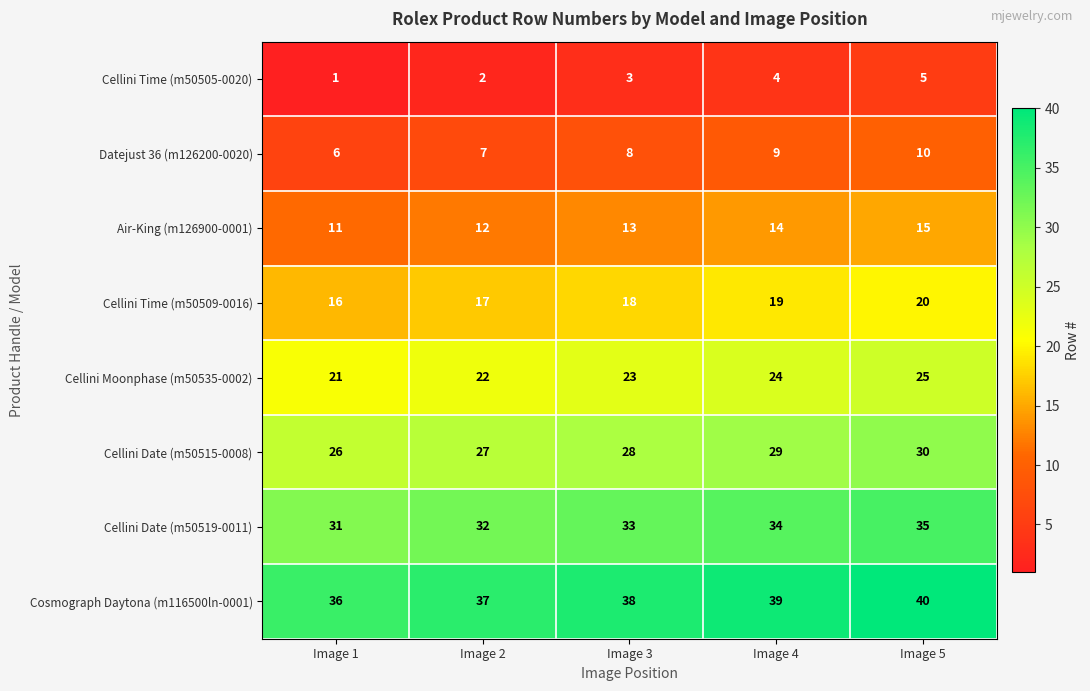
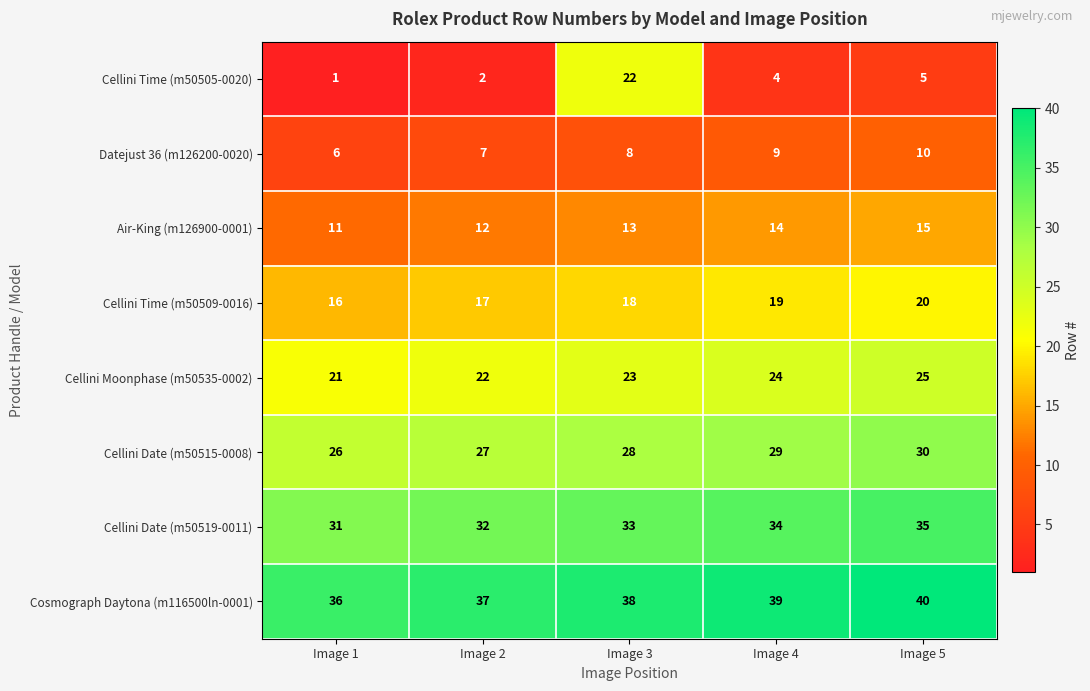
  {
    "Cellini Time (m50505-0020)": {
      "Image 1": 1,
      "Image 2": 2,
-     "Image 3": 3,
+     "Image 3": 22,
      "Image 4": 4,
      "Image 5": 5
    },
    "Datejust 36 (m126200-0020)": {
      "Image 1": 6,
      "Image 2": 7,
      "Image 3": 8,
      "Image 4": 9,
      "Image 5": 10
    },
    "Air-King (m126900-0001)": {
      "Image 1": 11,
      "Image 2": 12,
      "Image 3": 13,
      "Image 4": 14,
      "Image 5": 15
    },
    "Cellini Time (m50509-0016)": {
      "Image 1": 16,
      "Image 2": 17,
      "Image 3": 18,
      "Image 4": 19,
      "Image 5": 20
    },
    "Cellini Moonphase (m50535-0002)": {
      "Image 1": 21,
      "Image 2": 22,
      "Image 3": 23,
      "Image 4": 24,
      "Image 5": 25
    },
    "Cellini Date (m50515-0008)": {
      "Image 1": 26,
      "Image 2": 27,
      "Image 3": 28,
      "Image 4": 29,
      "Image 5": 30
    },
    "Cellini Date (m50519-0011)": {
      "Image 1": 31,
      "Image 2": 32,
      "Image 3": 33,
      "Image 4": 34,
      "Image 5": 35
    },
    "Cosmograph Daytona (m116500ln-0001)": {
      "Image 1": 36,
      "Image 2": 37,
      "Image 3": 38,
      "Image 4": 39,
      "Image 5": 40
    }
  }
